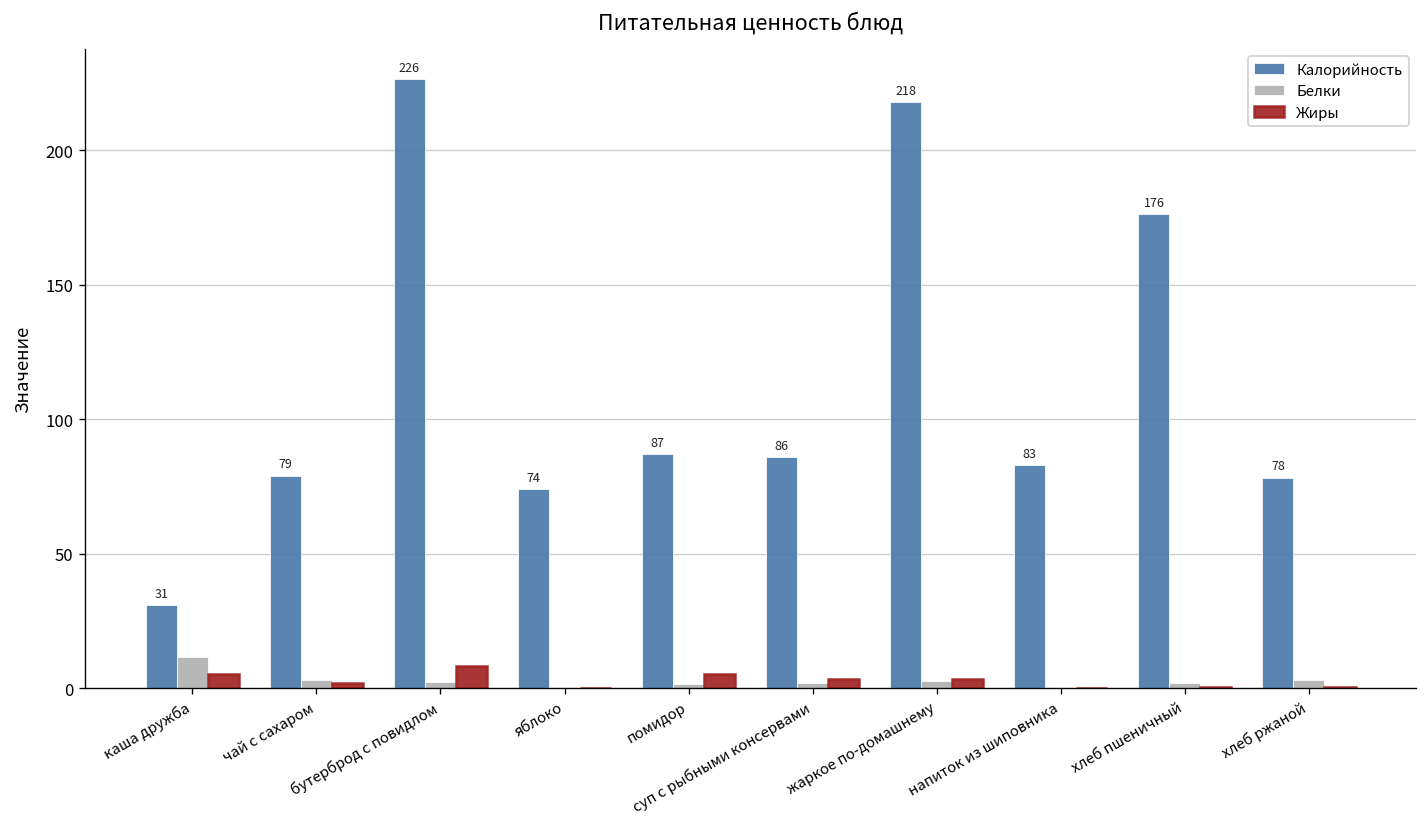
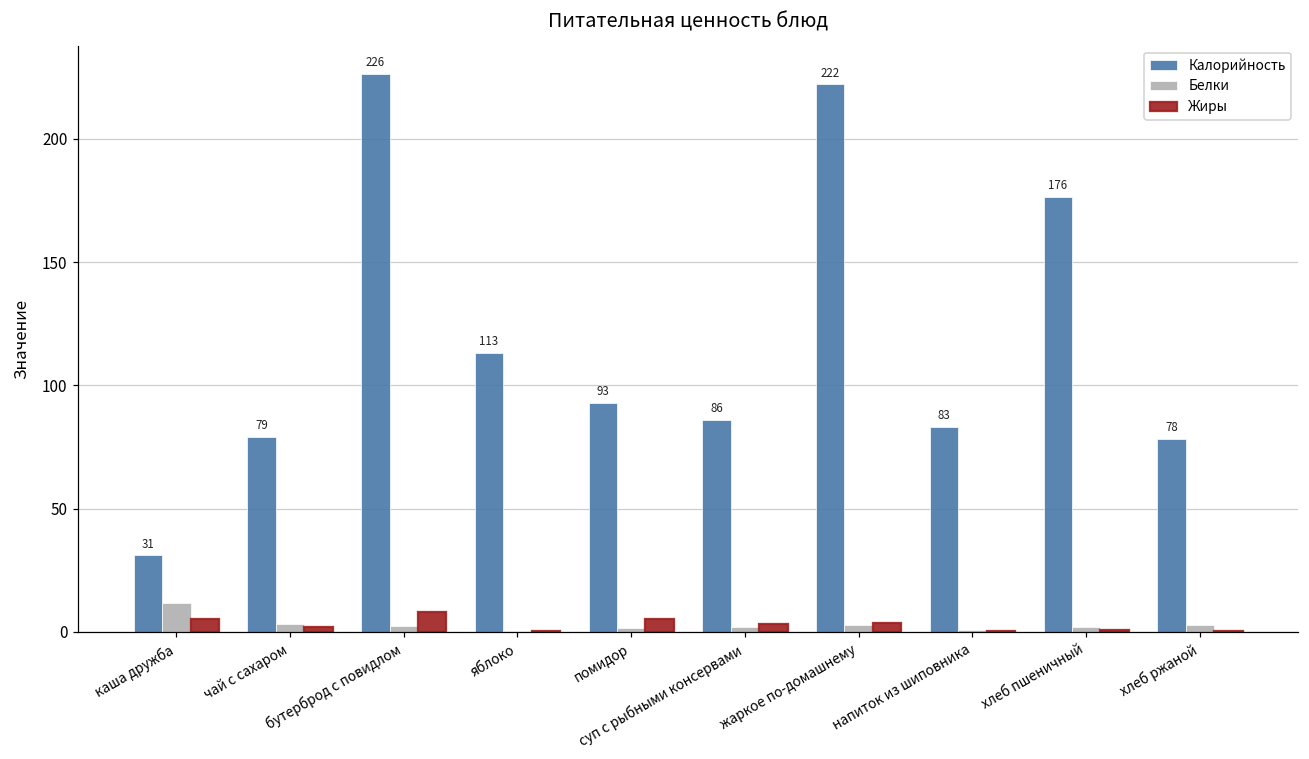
  {
    "Калорийность": {
      "каша дружба": 31,
      "чай с сахаром": 79,
      "бутерброд с повидлом": 226,
-     "яблоко": 74,
-     "помидор": 87,
+     "яблоко": 113,
+     "помидор": 93,
      "суп с рыбными консервами": 86,
-     "жаркое по-домашнему": 218,
+     "жаркое по-домашнему": 222,
      "напиток из шиповника": 83,
      "хлеб пшеничный": 176,
      "хлеб ржаной": 78
    },
    "Белки": {
      "каша дружба": 12,
      "чай с сахаром": 3,
      "бутерброд с повидлом": 2,
      "помидор": 1,
      "суп с рыбными консервами": 2,
      "жаркое по-домашнему": 3,
      "хлеб пшеничный": 2,
      "хлеб ржаной": 3
    },
    "Жиры": {
      "каша дружба": 5,
      "чай с сахаром": 2,
      "бутерброд с повидлом": 8,
      "помидор": 5,
      "суп с рыбными консервами": 3,
      "жаркое по-домашнему": 4
    }
  }
